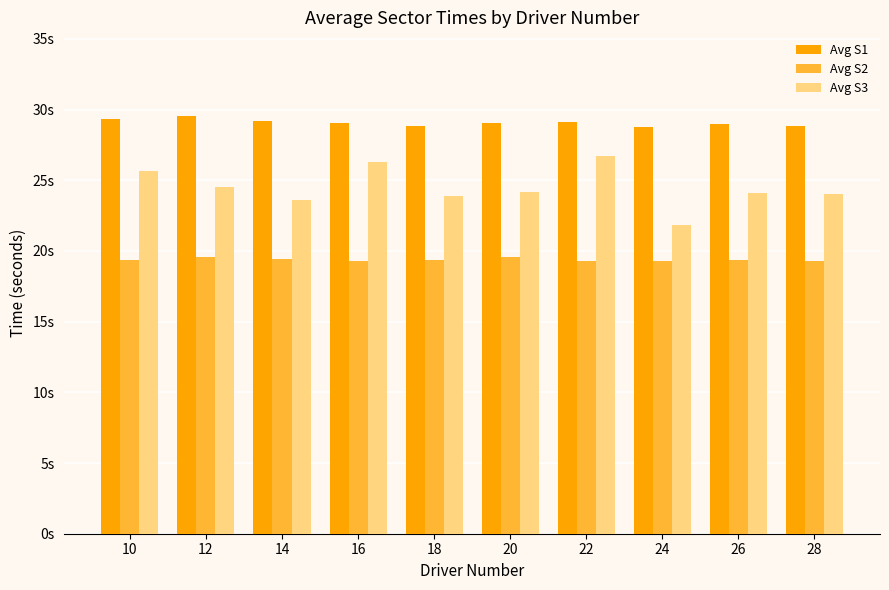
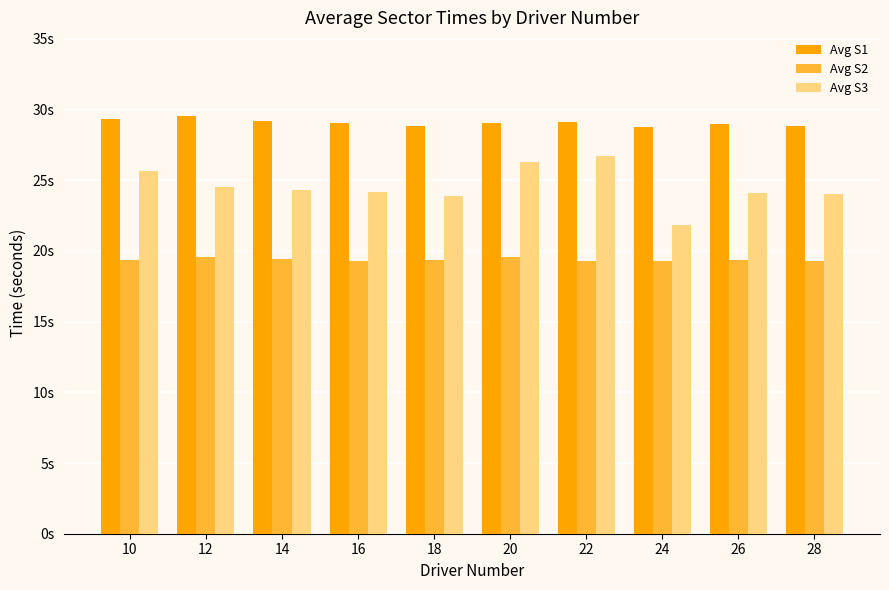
  {
    "Avg S3": {
      "10": "25.6s",
      "12": "24.5s",
-     "14": "23.6s",
-     "16": "26.3s",
+     "14": "24.3s",
+     "16": "24.2s",
      "18": "23.9s",
-     "20": "24.2s",
+     "20": "26.3s",
      "22": "26.7s",
      "24": "21.9s",
      "26": "24.1s",
      "28": "24.0s"
    }
  }
